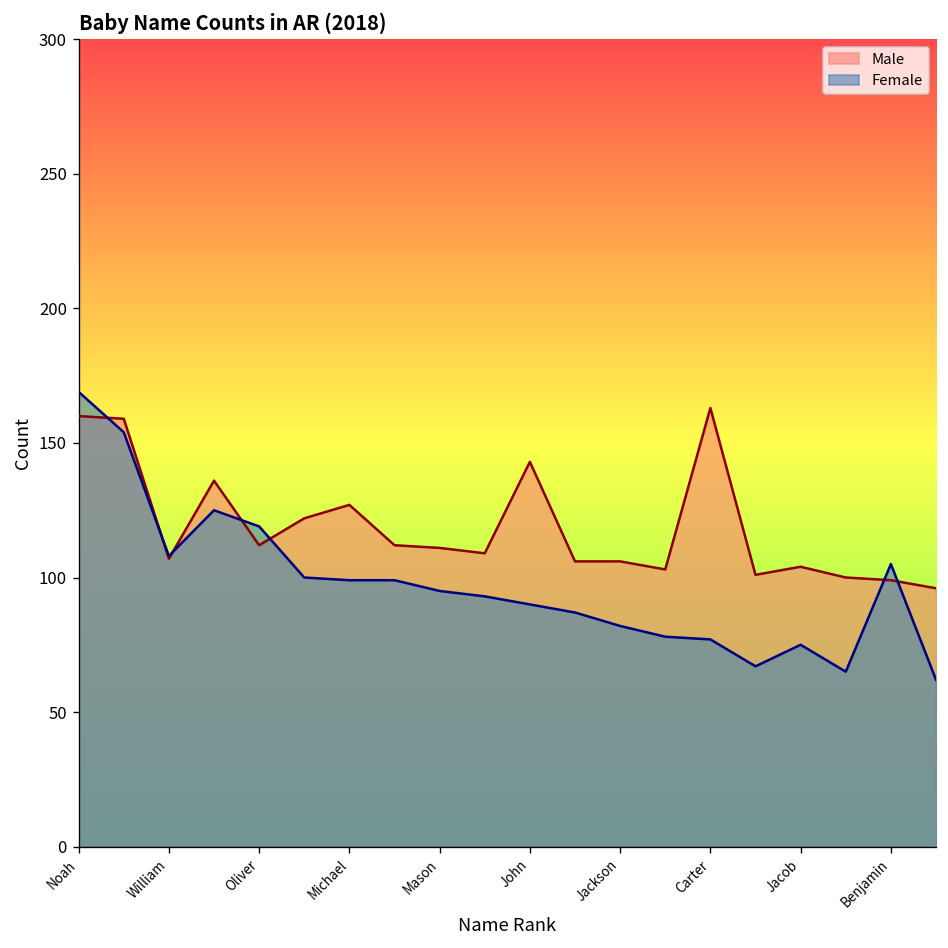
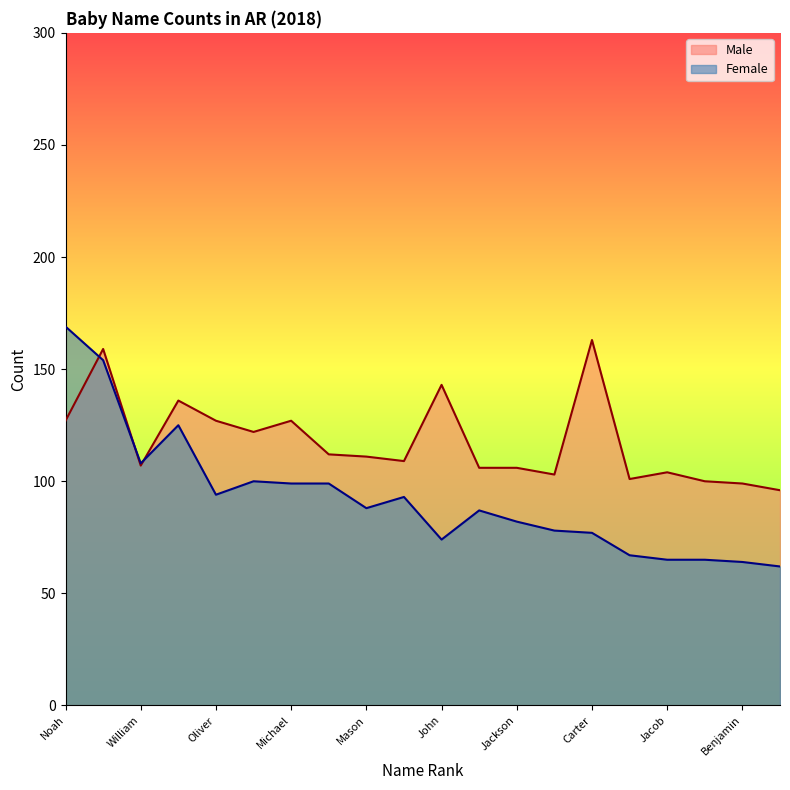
  {
    "Male": {
-     "Noah": 160,
-     "Oliver": 112,
+     "Noah": 127,
+     "Oliver": 127,
      "Michael": 127,
      "Mason": 111,
      "John": 143,
      "Jackson": 106,
      "Carter": 163,
      "Jacob": 104,
      "Benjamin": 99
    },
    "Female": {
      "Noah": 169,
-     "Oliver": 119,
+     "Oliver": 94,
      "Michael": 99,
-     "Mason": 95,
-     "John": 90,
+     "Mason": 88,
+     "John": 74,
      "Jackson": 82,
      "Carter": 77,
-     "Jacob": 75,
-     "Benjamin": 105
+     "Jacob": 65,
+     "Benjamin": 64
    }
  }
